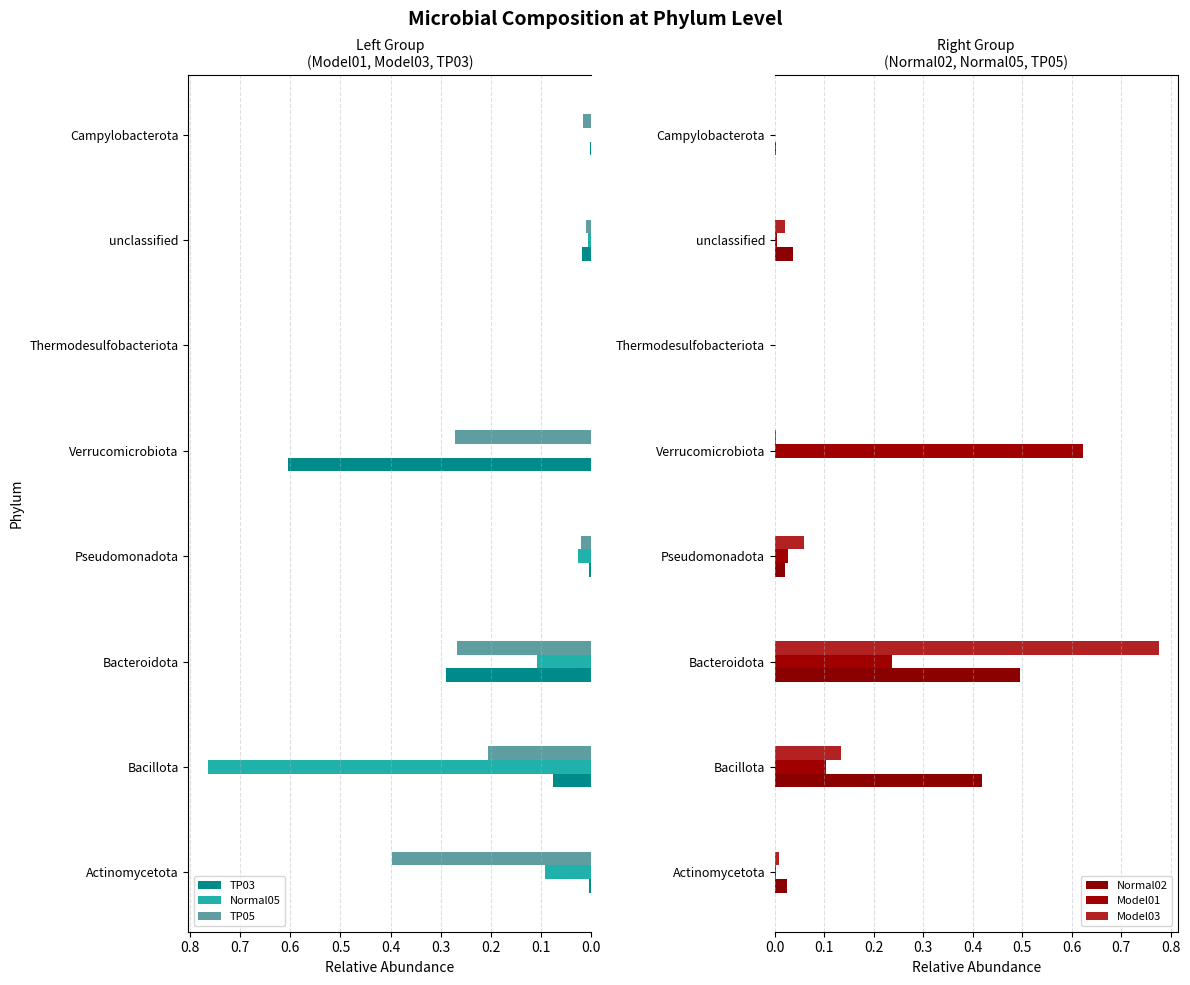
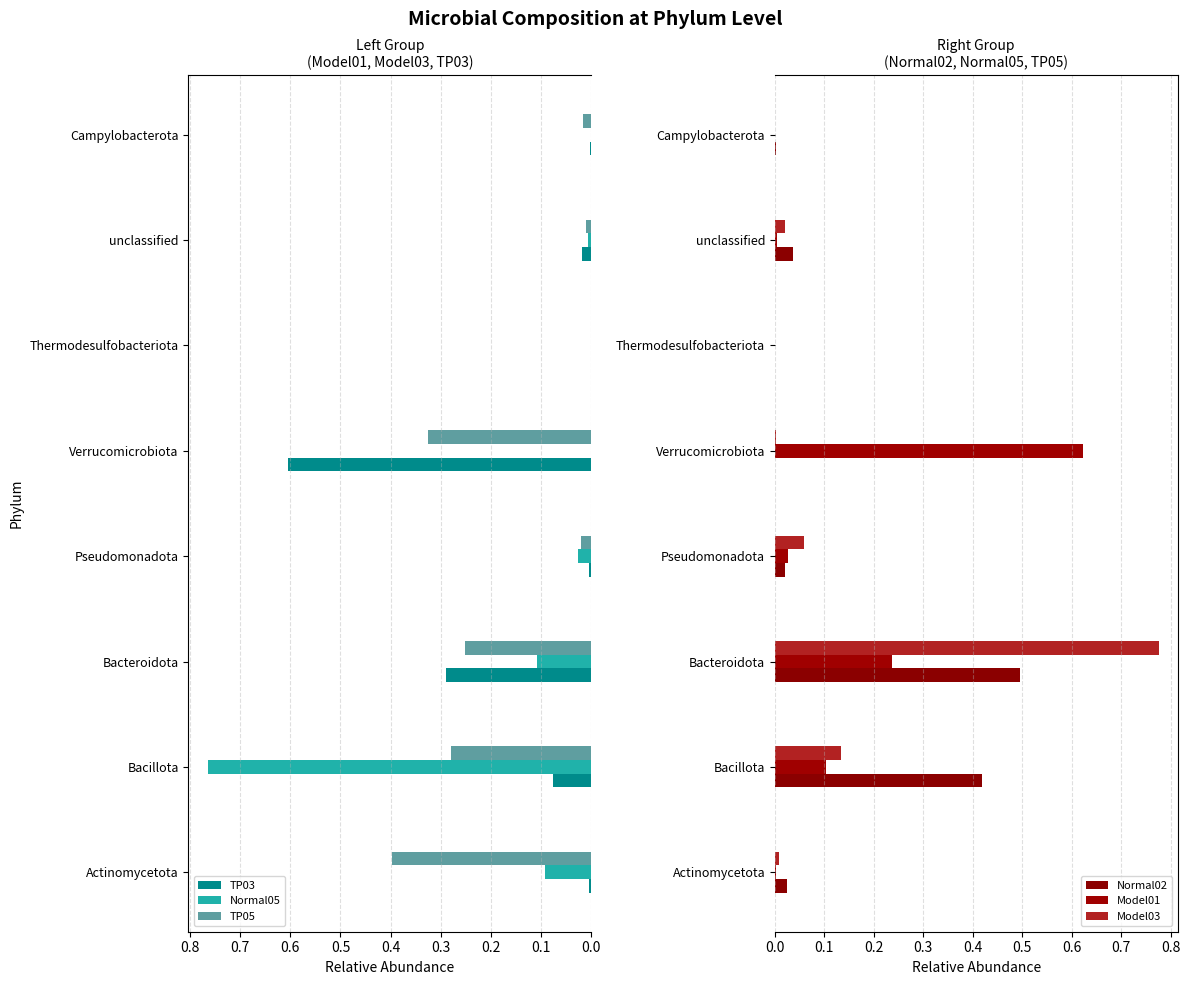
  {
    "Left Group (Model01, Model03, TP03)": {
      "TP05": {
        "Campylobacterota": 0.02,
        "unclassified": 0.01,
-       "Verrucomicrobiota": 0.27,
+       "Verrucomicrobiota": 0.32,
        "Pseudomonadota": 0.02,
-       "Bacteroidota": 0.27,
-       "Bacillota": 0.21,
+       "Bacteroidota": 0.25,
+       "Bacillota": 0.28,
        "Actinomycetota": 0.40
      }
    }
  }
